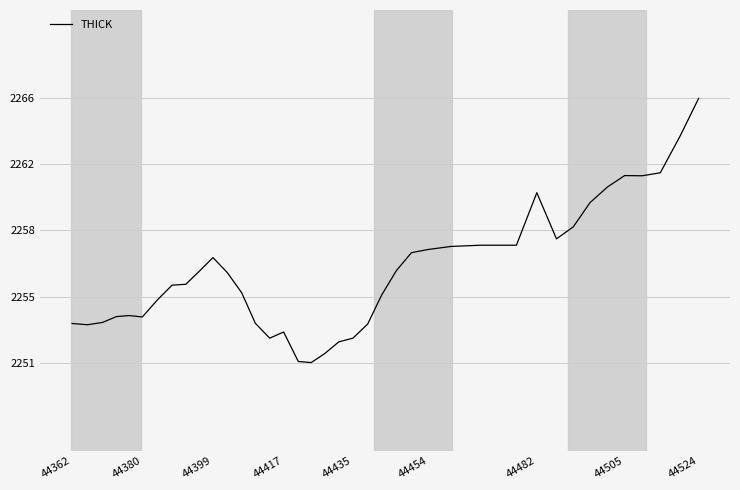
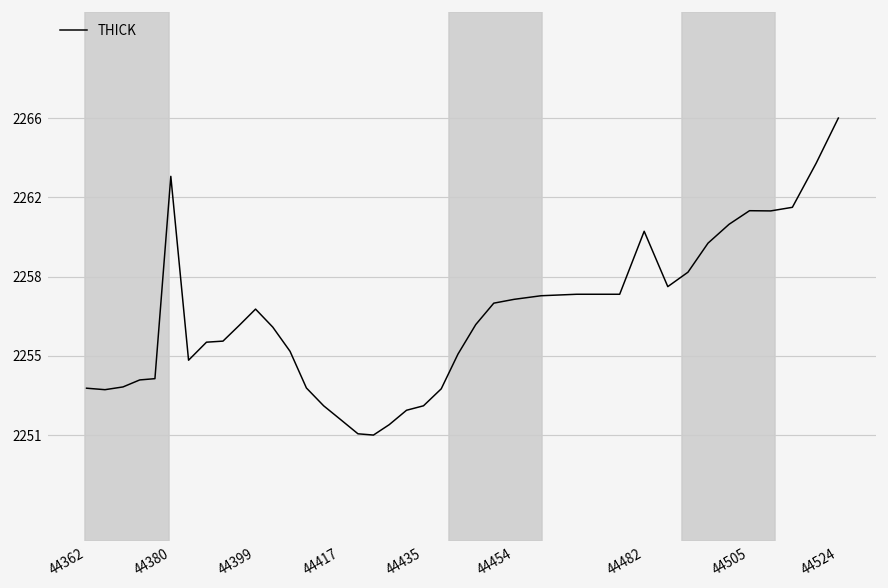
  {
    "44362": 2253.1,
-   "44380": 2253.5,
+   "44380": 2263.1,
    "44399": 2256.8,
-   "44417": 2252.6,
+   "44417": 2251.6,
    "44435": 2252.3,
    "44454": 2257.3,
    "44482": 2260.5,
    "44505": 2261.5,
    "44524": 2265.8
  }
